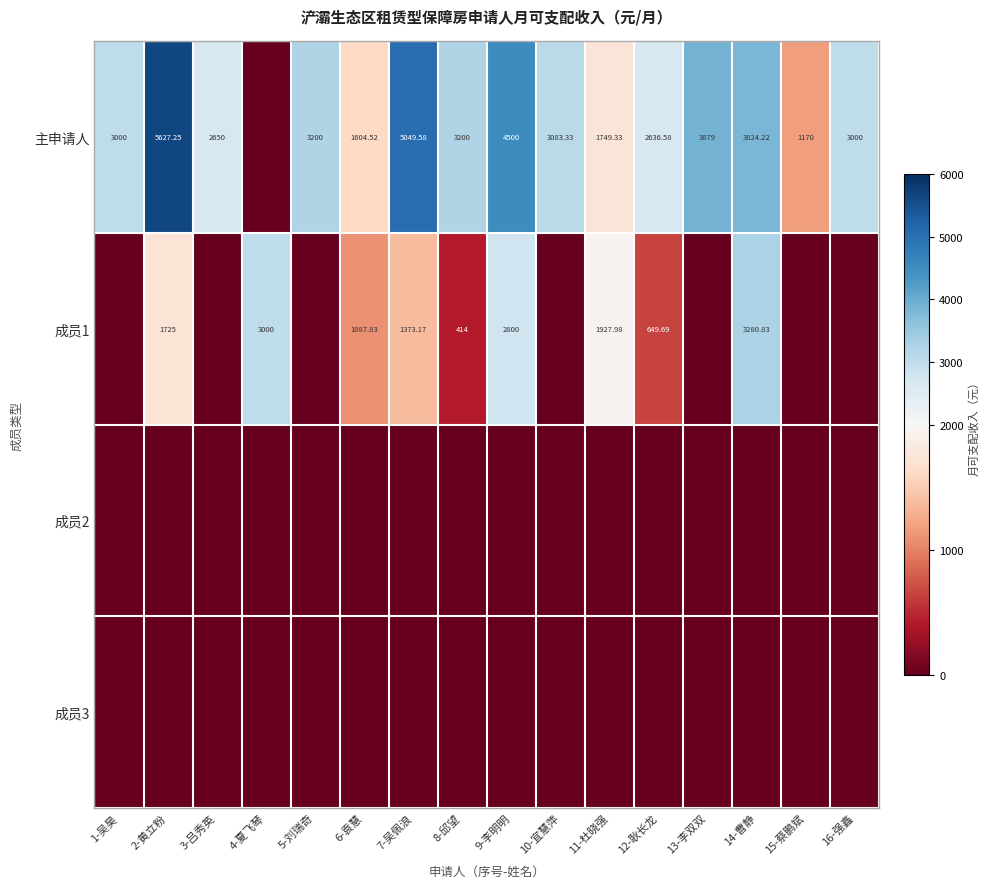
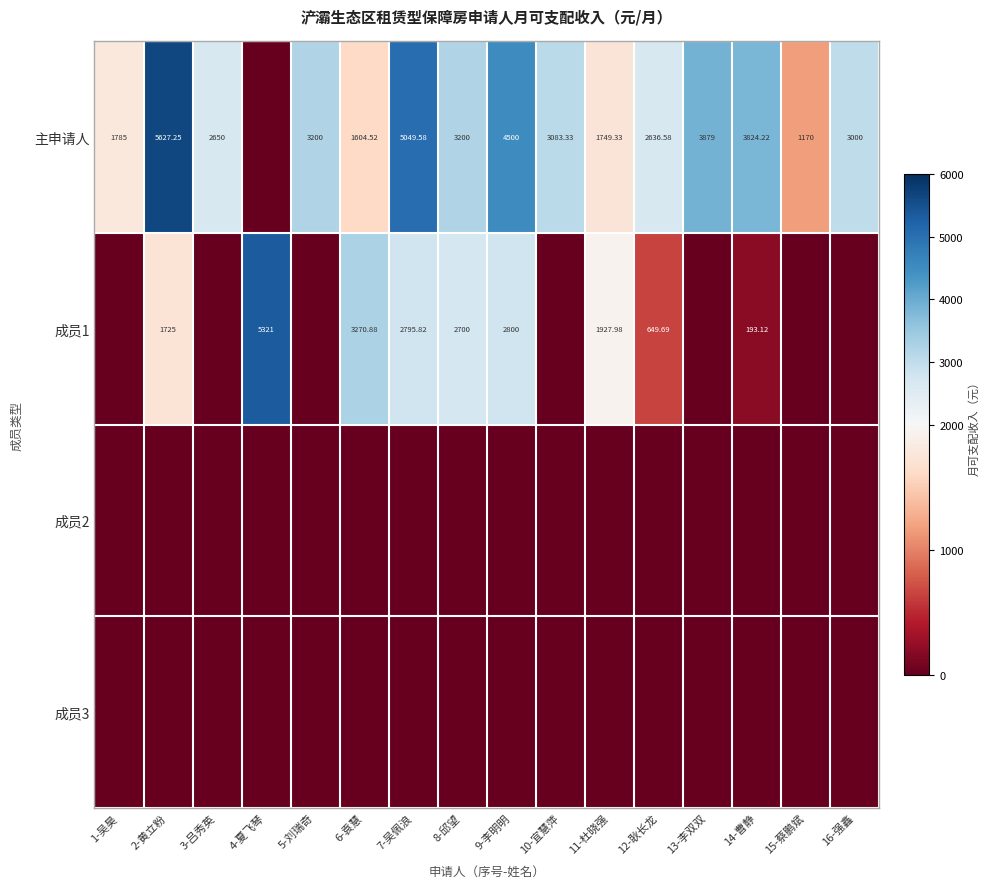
  {
    "主申请人": {
-     "1-吴昊": 3000,
+     "1-吴昊": 1785,
      "2-黄立粉": 5627.25,
      "3-吕秀英": 2650,
      "5-刘瑞奇": 3200,
      "6-袁慧": 1604.52,
      "7-吴佩浪": 5049.58,
      "8-邱望": 3200,
      "9-李明明": 4500,
      "10-宜慧萍": 3083.33,
      "11-杜晓强": 1749.33,
      "12-耿长龙": 2636.58,
      "13-李双双": 3879,
      "14-曹静": 3824.22,
      "15-蔡鹏斌": 1170,
      "16-强鑫": 3000
    },
    "成员1": {
      "2-黄立粉": 1725,
-     "4-夏飞琴": 3000,
-     "6-袁慧": 1087.83,
-     "7-吴佩浪": 1373.17,
-     "8-邱望": 414,
+     "4-夏飞琴": 5321,
+     "6-袁慧": 3270.88,
+     "7-吴佩浪": 2795.82,
+     "8-邱望": 2700,
      "9-李明明": 2800,
      "11-杜晓强": 1927.98,
      "12-耿长龙": 649.69,
-     "14-曹静": 3280.83
+     "14-曹静": 193.12
    }
  }
